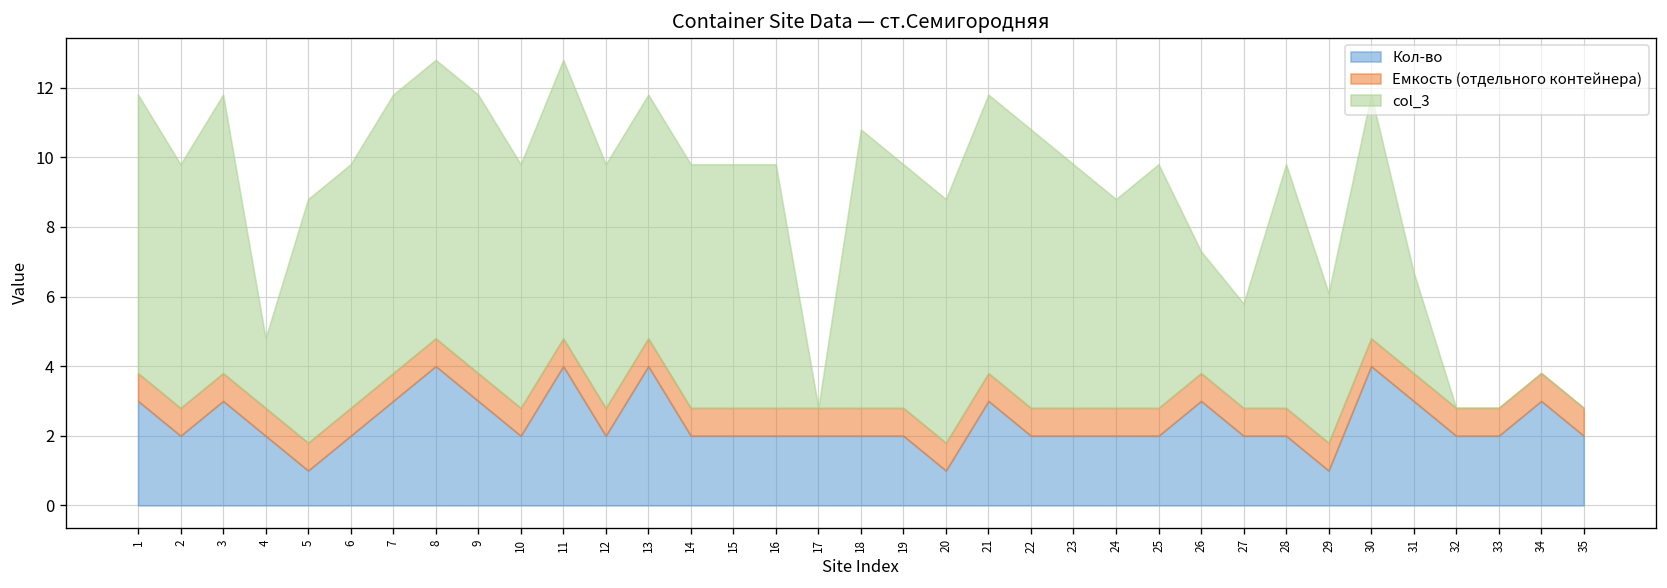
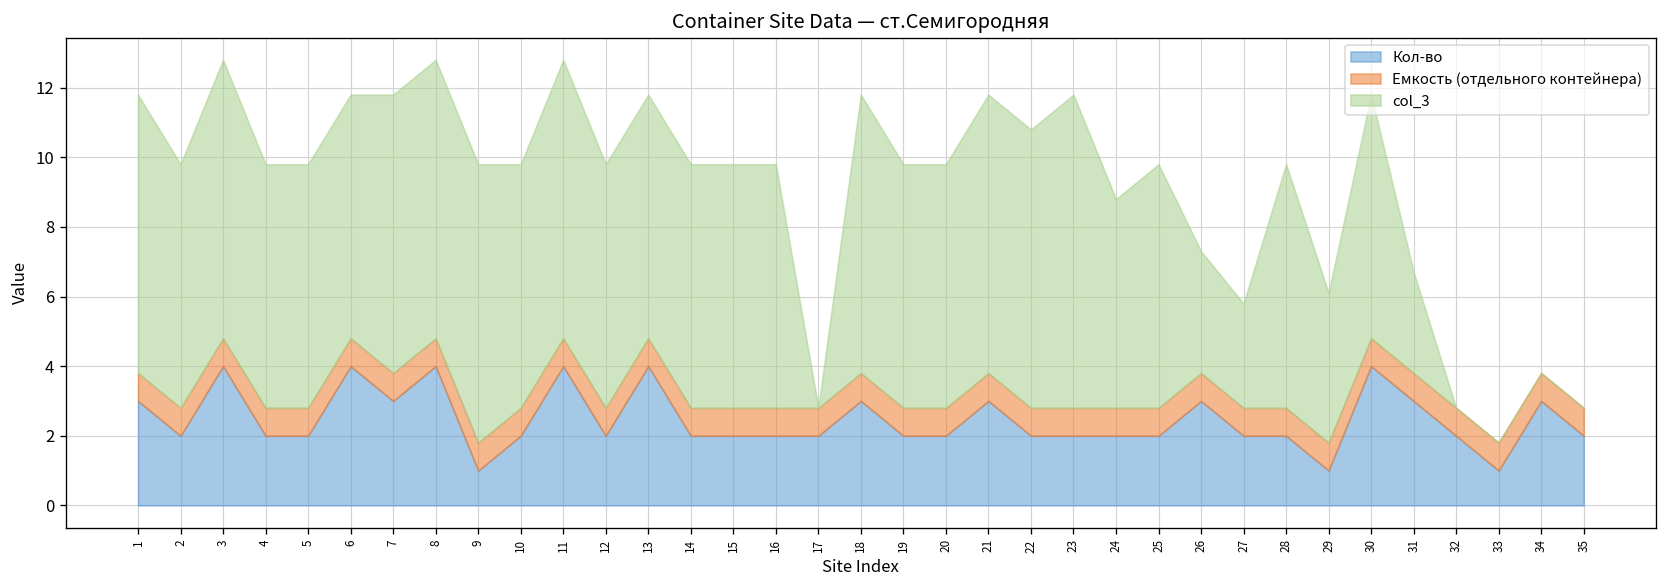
  {
    "Кол-во": {
      "1": 3,
      "2": 2,
-     "3": 3,
+     "3": 4,
      "4": 2,
-     "5": 1,
-     "6": 2,
+     "5": 2,
+     "6": 4,
      "7": 3,
      "8": 4,
-     "9": 3,
+     "9": 1,
      "10": 2,
      "11": 4,
      "12": 2,
      "13": 4,
      "14": 2,
      "15": 2,
      "16": 2,
      "17": 2,
-     "18": 2,
+     "18": 3,
      "19": 2,
-     "20": 1,
+     "20": 2,
      "21": 3,
      "22": 2,
      "23": 2,
      "24": 2,
      "25": 2,
      "26": 3,
      "27": 2,
      "28": 2,
      "29": 1,
      "30": 4,
      "31": 3,
      "32": 2,
-     "33": 2,
+     "33": 1,
      "34": 3,
      "35": 2
    },
    "Емкость (отдельного контейнера)": {
      "1": 0.8,
      "2": 0.8,
      "3": 0.8,
      "4": 0.8,
      "5": 0.8,
      "6": 0.8,
      "7": 0.8,
      "8": 0.8,
      "9": 0.8,
      "10": 0.8,
      "11": 0.8,
      "12": 0.8,
      "13": 0.8,
      "14": 0.8,
      "15": 0.8,
      "16": 0.8,
      "18": 0.8,
      "19": 0.8,
      "20": 0.8,
      "21": 0.8,
      "22": 0.8,
      "23": 0.8,
      "24": 0.8,
      "25": 0.8,
      "26": 0.8,
      "27": 0.8,
      "28": 0.8,
      "29": 0.8,
      "30": 0.8,
      "31": 0.8
    },
    "col_3": {
      "1": 8,
      "2": 7,
      "3": 8,
-     "4": 2,
+     "4": 7,
      "5": 7,
      "6": 7,
      "7": 8,
      "8": 8,
      "9": 8,
      "10": 7,
      "11": 8,
      "12": 7,
      "13": 7,
      "14": 7,
      "15": 7,
      "16": 7,
      "18": 8,
      "19": 7,
      "20": 7,
      "21": 8,
      "22": 8,
-     "23": 7,
+     "23": 9,
      "24": 6,
      "25": 7,
      "26": 3.5,
      "27": 3,
      "28": 7,
      "29": 4.3,
      "31": 2.9
    }
  }
